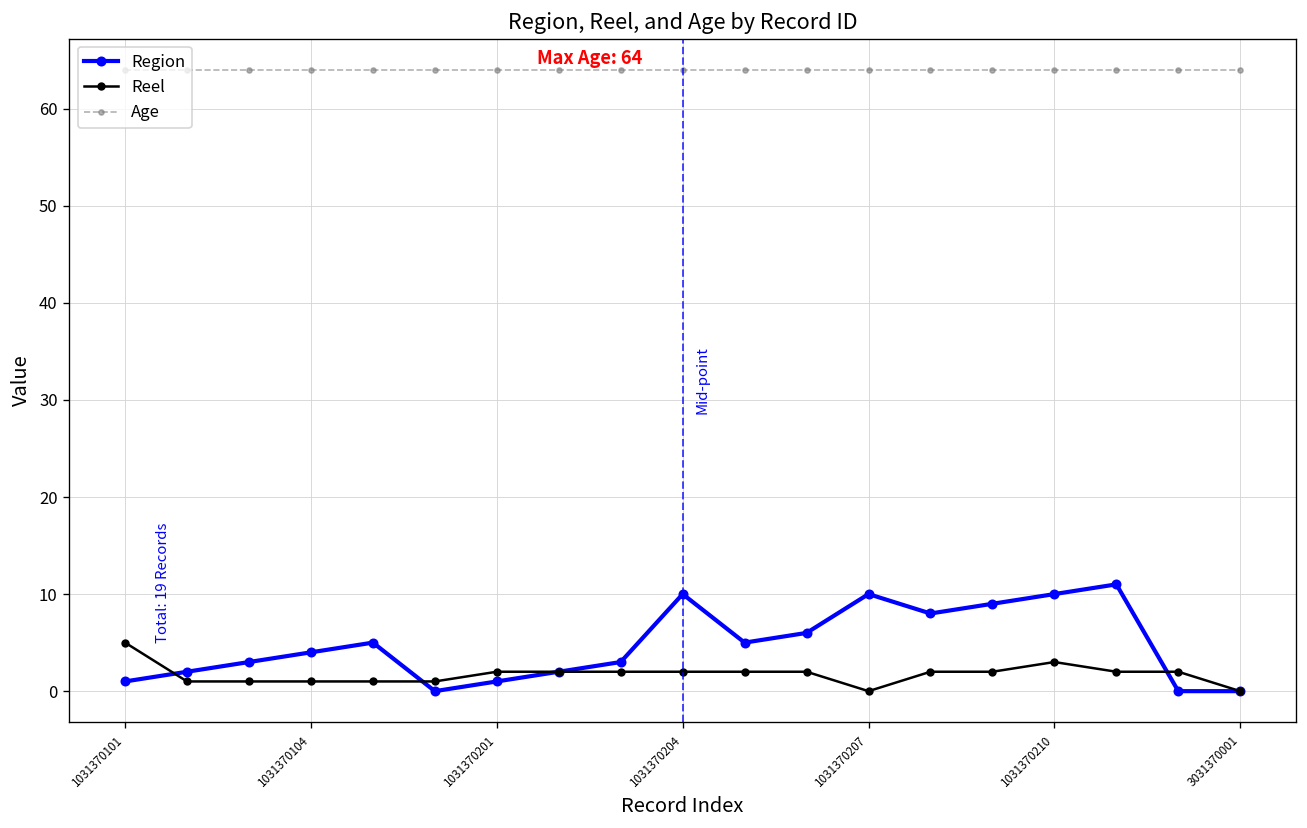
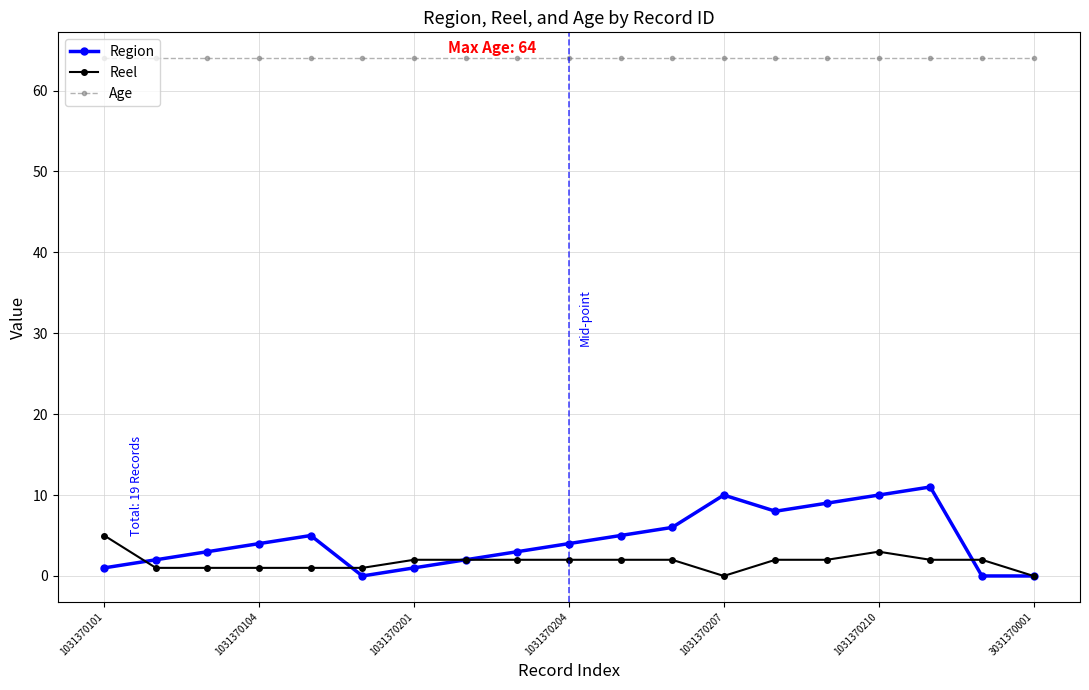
  {
    "Region": {
      "1031370101": 1,
      "1031370104": 4,
      "1031370201": 1,
-     "1031370204": 10,
+     "1031370204": 4,
      "1031370207": 10,
      "1031370210": 10
    },
    "Reel": {
      "1031370101": 5,
      "1031370104": 1,
      "1031370201": 2,
      "1031370204": 2,
      "1031370207": 0,
      "1031370210": 3
    },
    "Age": {
      "1031370104": 64,
      "1031370201": 64,
      "1031370204": 64,
      "1031370207": 64,
      "1031370210": 64,
      "3031370001": 64
    }
  }
